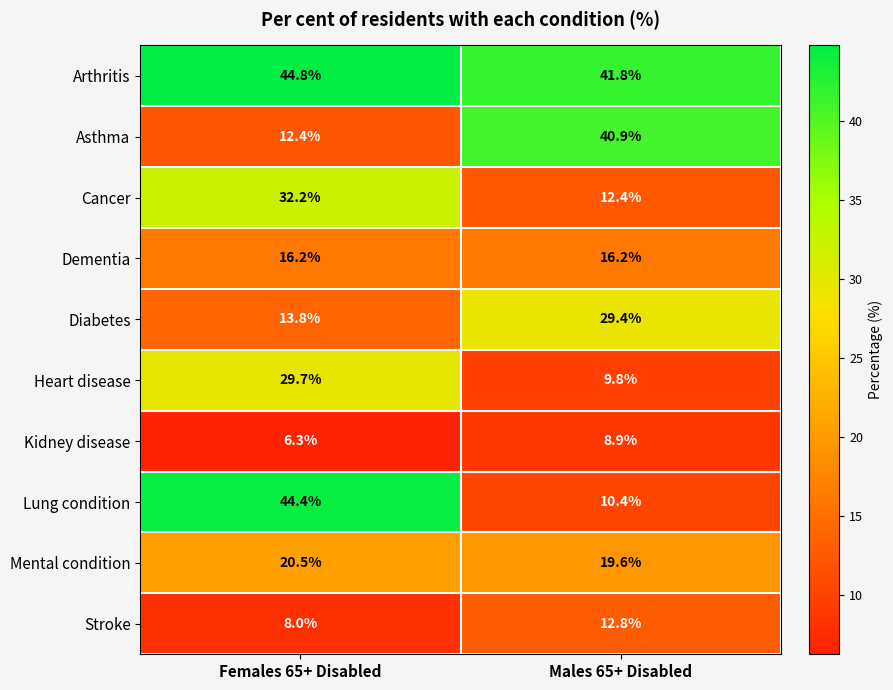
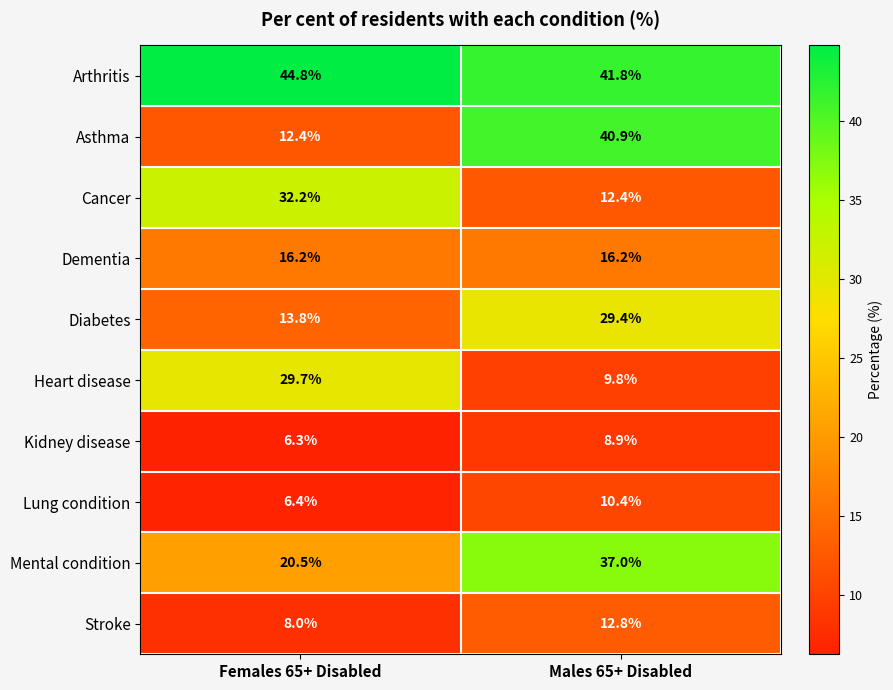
  {
    "Arthritis": {
      "Females 65+ Disabled": "44.8%",
      "Males 65+ Disabled": "41.8%"
    },
    "Asthma": {
      "Females 65+ Disabled": "12.4%",
      "Males 65+ Disabled": "40.9%"
    },
    "Cancer": {
      "Females 65+ Disabled": "32.2%",
      "Males 65+ Disabled": "12.4%"
    },
    "Dementia": {
      "Females 65+ Disabled": "16.2%",
      "Males 65+ Disabled": "16.2%"
    },
    "Diabetes": {
      "Females 65+ Disabled": "13.8%",
      "Males 65+ Disabled": "29.4%"
    },
    "Heart disease": {
      "Females 65+ Disabled": "29.7%",
      "Males 65+ Disabled": "9.8%"
    },
    "Kidney disease": {
      "Females 65+ Disabled": "6.3%",
      "Males 65+ Disabled": "8.9%"
    },
    "Lung condition": {
-     "Females 65+ Disabled": "44.4%",
+     "Females 65+ Disabled": "6.4%",
      "Males 65+ Disabled": "10.4%"
    },
    "Mental condition": {
      "Females 65+ Disabled": "20.5%",
-     "Males 65+ Disabled": "19.6%"
+     "Males 65+ Disabled": "37.0%"
    },
    "Stroke": {
      "Females 65+ Disabled": "8.0%",
      "Males 65+ Disabled": "12.8%"
    }
  }
